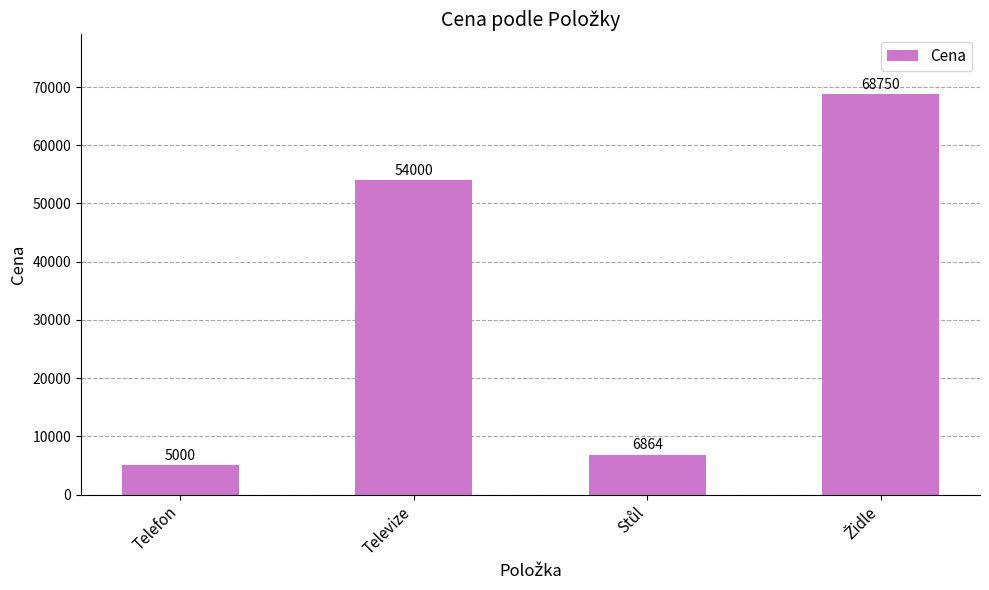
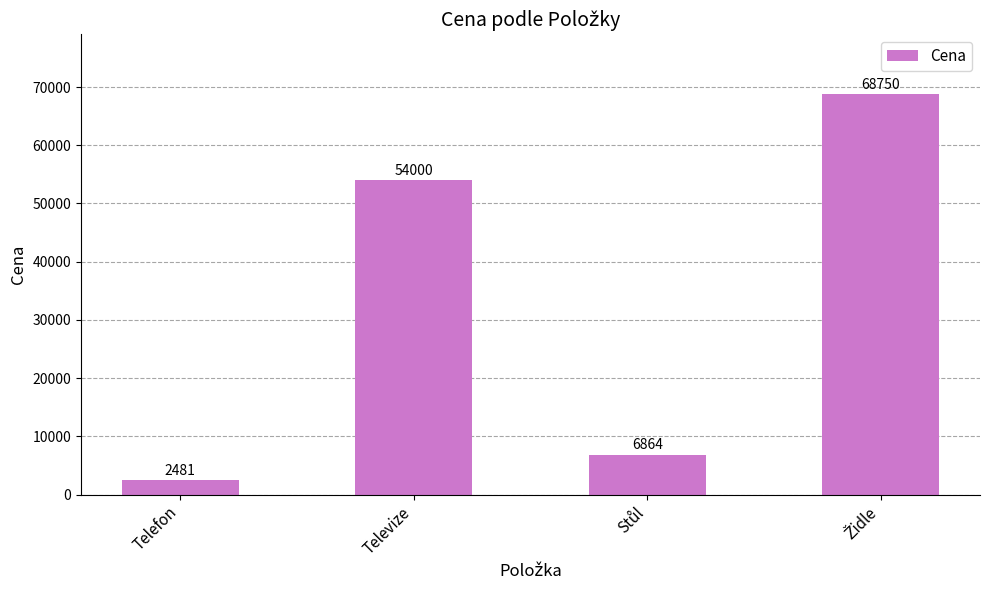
  {
-   "Telefon": 5000,
+   "Telefon": 2481,
    "Televize": 54000,
    "Stůl": 6864,
    "Židle": 68750
  }
